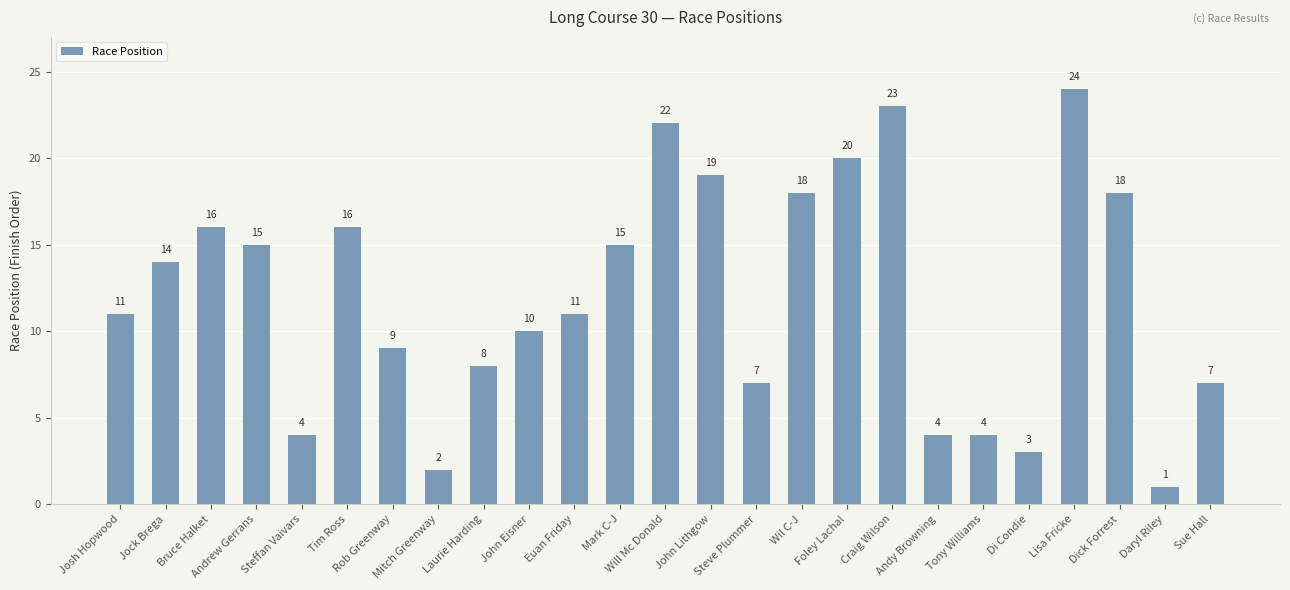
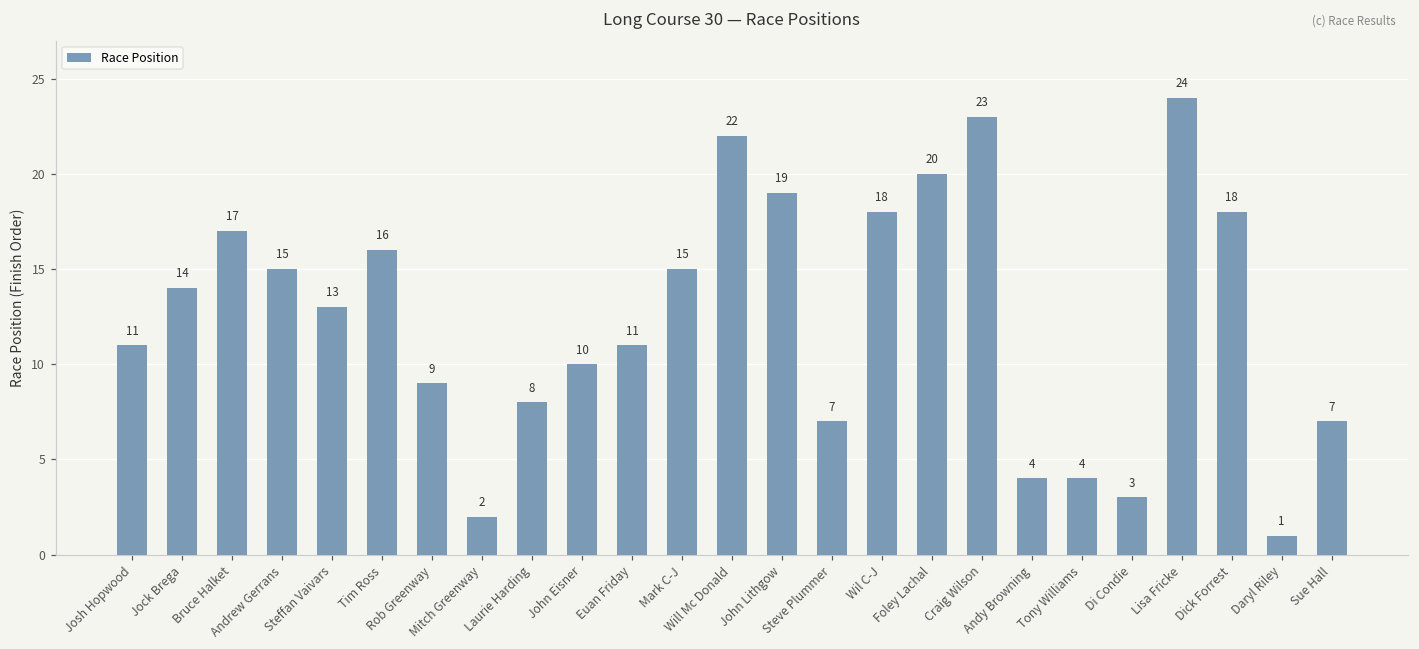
  {
    "Josh Hopwood": 11,
    "Jock Brega": 14,
-   "Bruce Halket": 16,
+   "Bruce Halket": 17,
    "Andrew Gerrans": 15,
-   "Steffan Vaivars": 4,
+   "Steffan Vaivars": 13,
    "Tim Ross": 16,
    "Rob Greenway": 9,
    "Mitch Greenway": 2,
    "Laurie Harding": 8,
    "John Eisner": 10,
    "Euan Friday": 11,
    "Mark C-J": 15,
    "Will Mc Donald": 22,
    "John Lithgow": 19,
    "Steve Plummer": 7,
    "Wil C-J": 18,
    "Foley Lachal": 20,
    "Craig Wilson": 23,
    "Andy Browning": 4,
    "Tony Williams": 4,
    "Di Condie": 3,
    "Lisa Fricke": 24,
    "Dick Forrest": 18,
    "Daryl Riley": 1,
    "Sue Hall": 7
  }
